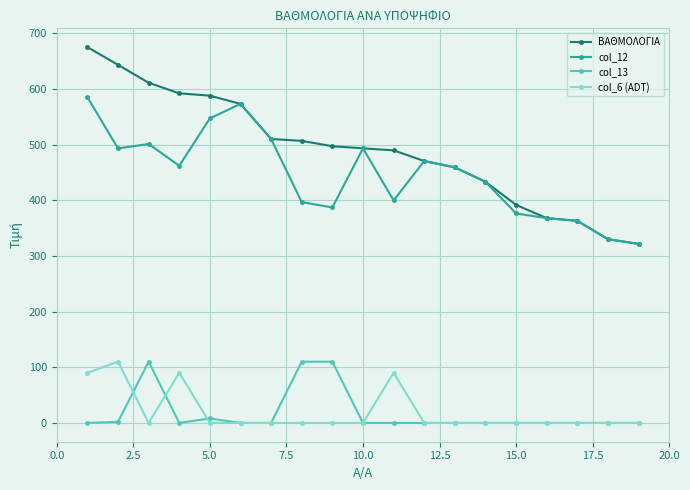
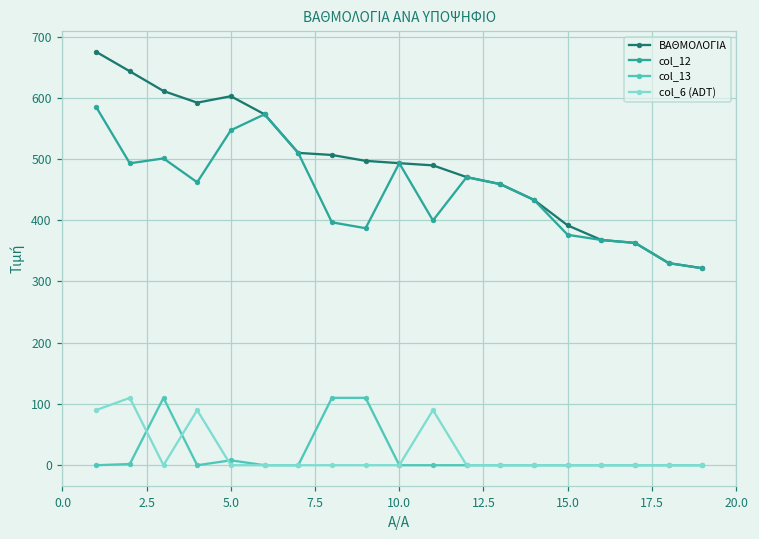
  {
    "ΒΑΘΜΟΛΟΓΙΑ": {
-     "5.0": 590,
+     "5.0": 600,
      "15.0": 390
    }
  }
